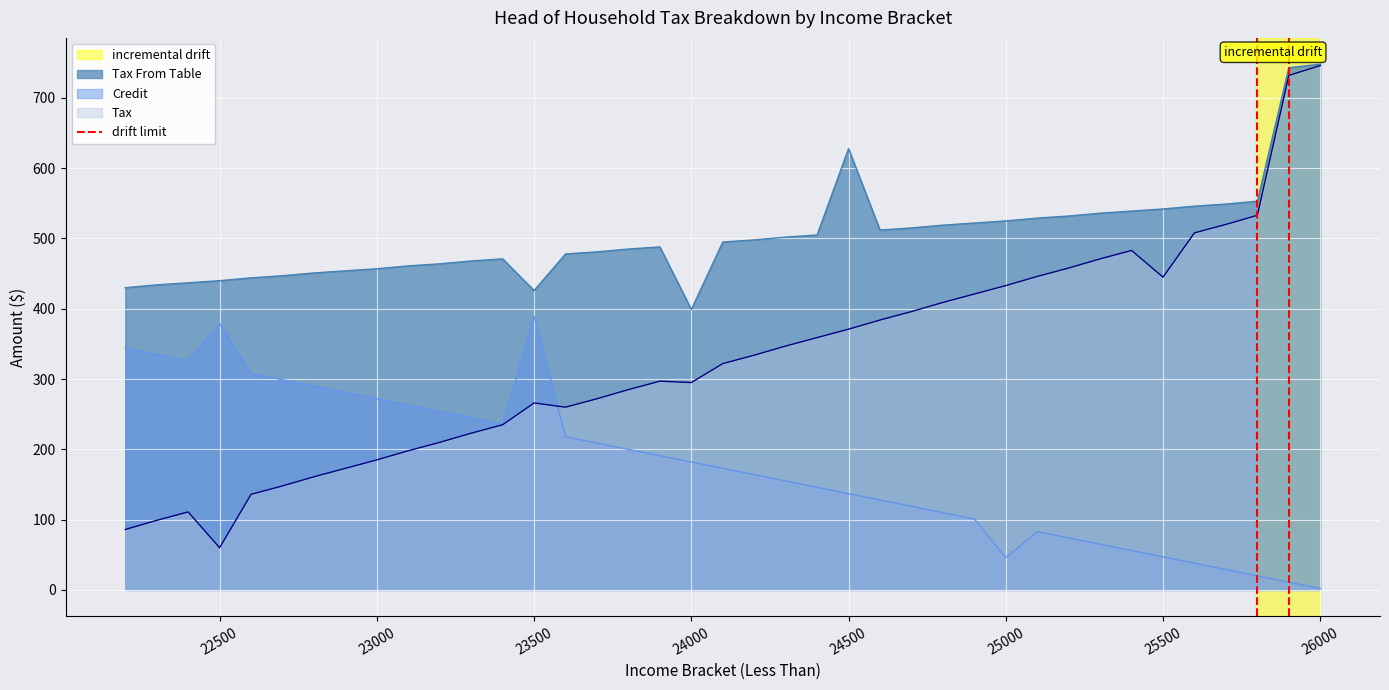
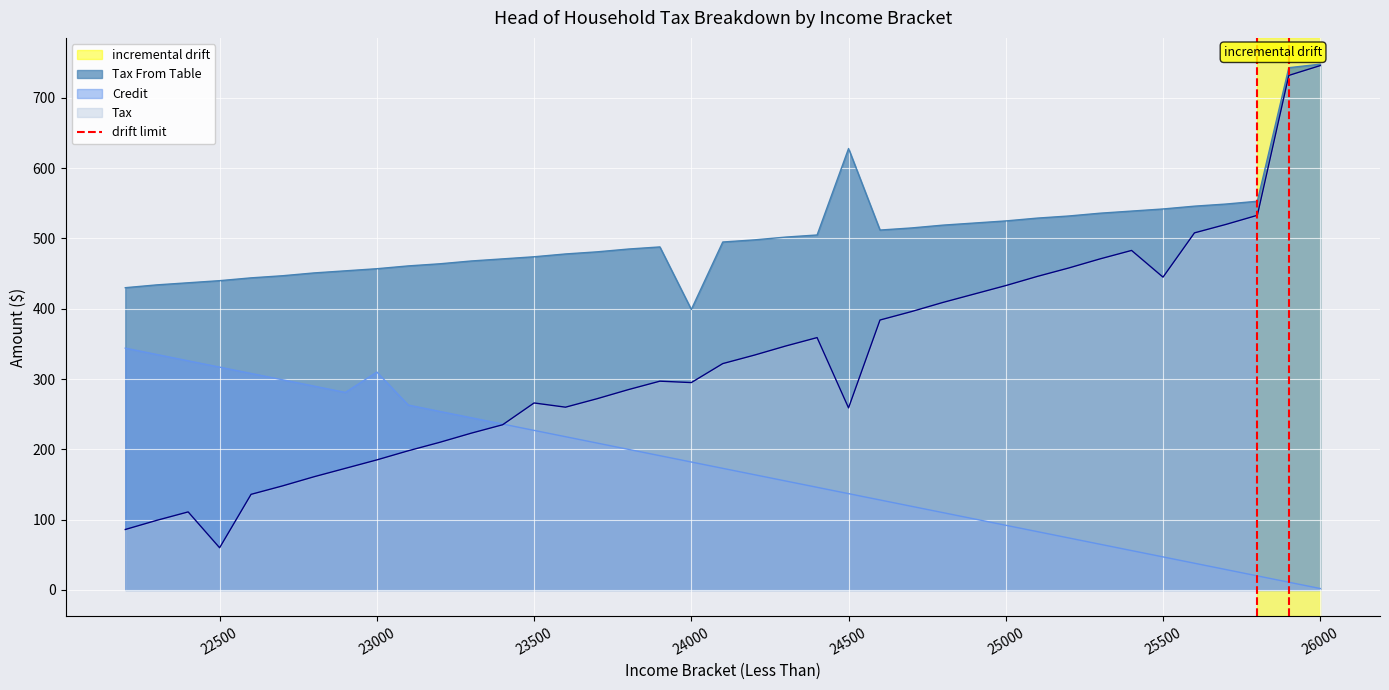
  {
    "Tax From Table": {
      "22500": 440,
      "23000": 460,
-     "23500": 430,
+     "23500": 470,
      "24000": 400,
      "24500": 630,
      "25000": 530,
      "25500": 540
    },
    "Credit": {
-     "22500": 380,
-     "23000": 270,
-     "23500": 390,
+     "22500": 320,
+     "23000": 310,
+     "23500": 230,
      "24000": 180,
      "24500": 140,
-     "25000": 50,
+     "25000": 90,
      "25500": 50
    },
    "Tax": {
      "22500": 60,
      "23000": 190,
      "23500": 270,
      "24000": 300,
-     "24500": 370,
+     "24500": 260,
      "25000": 430,
      "25500": 450
    }
  }
